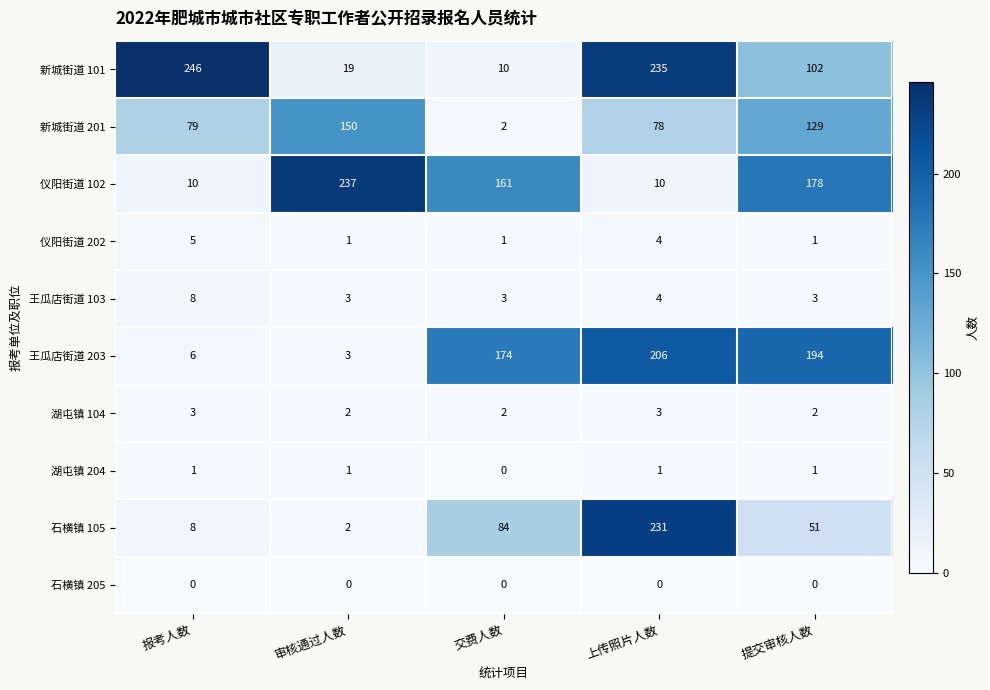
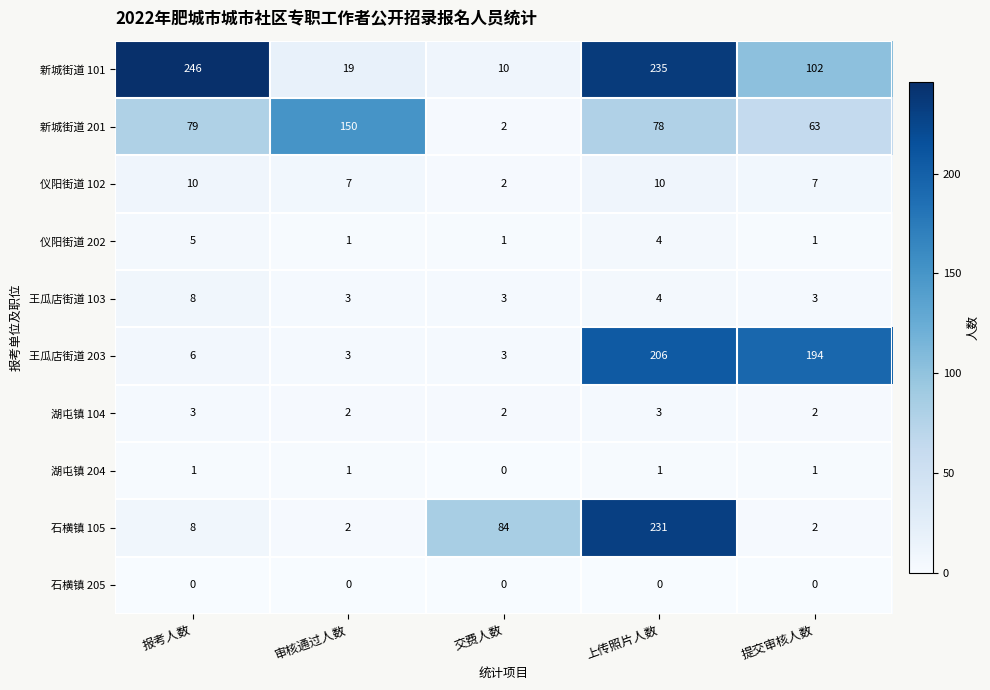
  {
    "新城街道 101": {
      "报考人数": 246,
      "审核通过人数": 19,
      "交费人数": 10,
      "上传照片人数": 235,
      "提交审核人数": 102
    },
    "新城街道 201": {
      "报考人数": 79,
      "审核通过人数": 150,
      "交费人数": 2,
      "上传照片人数": 78,
-     "提交审核人数": 129
+     "提交审核人数": 63
    },
    "仪阳街道 102": {
      "报考人数": 10,
-     "审核通过人数": 237,
-     "交费人数": 161,
+     "审核通过人数": 7,
+     "交费人数": 2,
      "上传照片人数": 10,
-     "提交审核人数": 178
+     "提交审核人数": 7
    },
    "仪阳街道 202": {
      "报考人数": 5,
      "审核通过人数": 1,
      "交费人数": 1,
      "上传照片人数": 4,
      "提交审核人数": 1
    },
    "王瓜店街道 103": {
      "报考人数": 8,
      "审核通过人数": 3,
      "交费人数": 3,
      "上传照片人数": 4,
      "提交审核人数": 3
    },
    "王瓜店街道 203": {
      "报考人数": 6,
      "审核通过人数": 3,
-     "交费人数": 174,
+     "交费人数": 3,
      "上传照片人数": 206,
      "提交审核人数": 194
    },
    "湖屯镇 104": {
      "报考人数": 3,
      "审核通过人数": 2,
      "交费人数": 2,
      "上传照片人数": 3,
      "提交审核人数": 2
    },
    "湖屯镇 204": {
      "报考人数": 1,
      "审核通过人数": 1,
      "交费人数": 0,
      "上传照片人数": 1,
      "提交审核人数": 1
    },
    "石横镇 105": {
      "报考人数": 8,
      "审核通过人数": 2,
      "交费人数": 84,
      "上传照片人数": 231,
-     "提交审核人数": 51
+     "提交审核人数": 2
    },
    "石横镇 205": {
      "报考人数": 0,
      "审核通过人数": 0,
      "交费人数": 0,
      "上传照片人数": 0,
      "提交审核人数": 0
    }
  }
